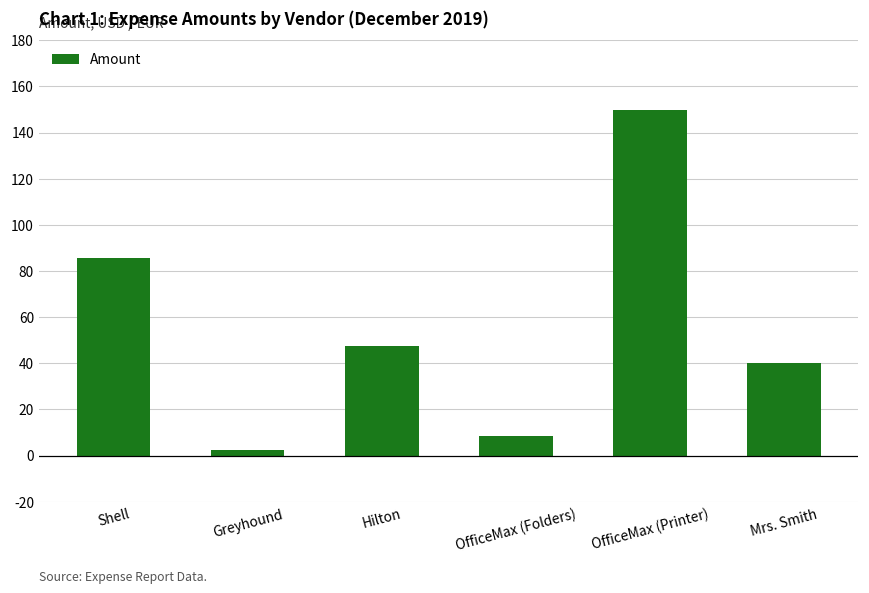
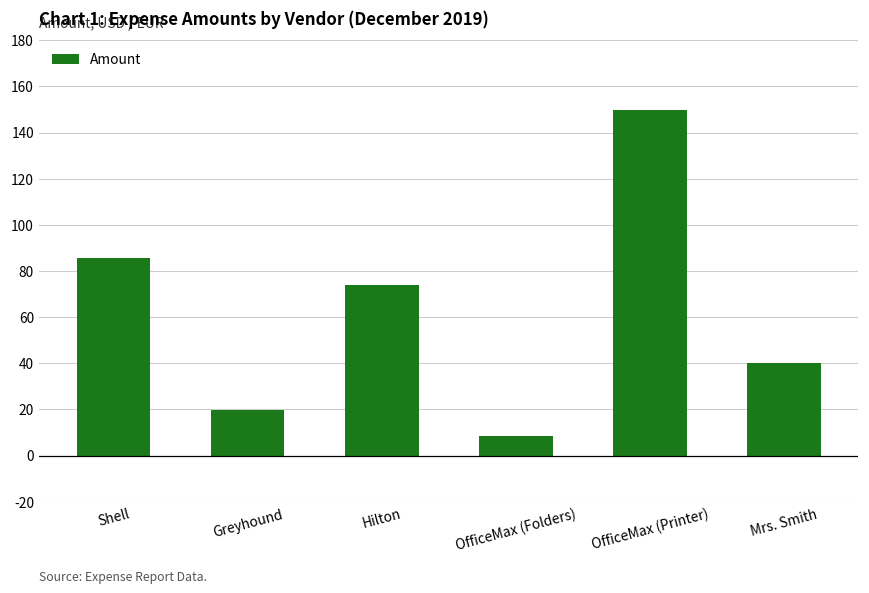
  {
    "Shell": 86,
-   "Greyhound": 2,
-   "Hilton": 47,
+   "Greyhound": 20,
+   "Hilton": 74,
    "OfficeMax (Folders)": 9,
    "OfficeMax (Printer)": 150,
    "Mrs. Smith": 40
  }
